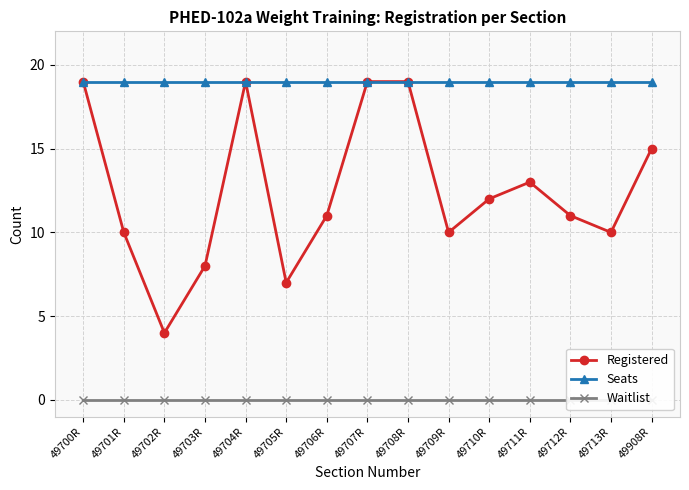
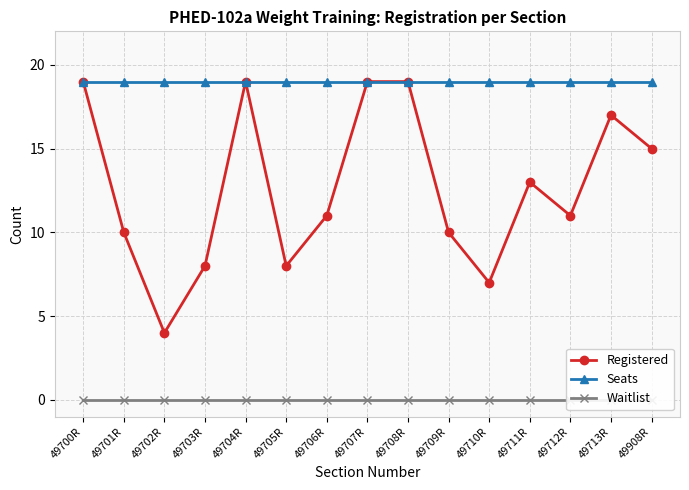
  {
    "Registered": {
      "49701R": 10,
      "49702R": 4,
      "49703R": 8,
-     "49705R": 7,
+     "49705R": 8,
      "49706R": 11,
      "49709R": 10,
-     "49710R": 12,
+     "49710R": 7,
      "49711R": 13,
      "49712R": 11,
-     "49713R": 10,
+     "49713R": 17,
      "49908R": 15
    },
    "Seats": {
      "49701R": 19,
      "49702R": 19,
      "49703R": 19,
      "49705R": 19,
      "49706R": 19,
      "49709R": 19,
      "49710R": 19,
      "49711R": 19,
      "49712R": 19,
      "49713R": 19,
      "49908R": 19
    },
    "Waitlist": {
      "49700R": 0,
      "49701R": 0,
      "49702R": 0,
      "49703R": 0,
      "49704R": 0,
      "49705R": 0,
      "49706R": 0,
      "49707R": 0,
      "49708R": 0,
      "49709R": 0,
      "49710R": 0,
      "49711R": 0
    }
  }
